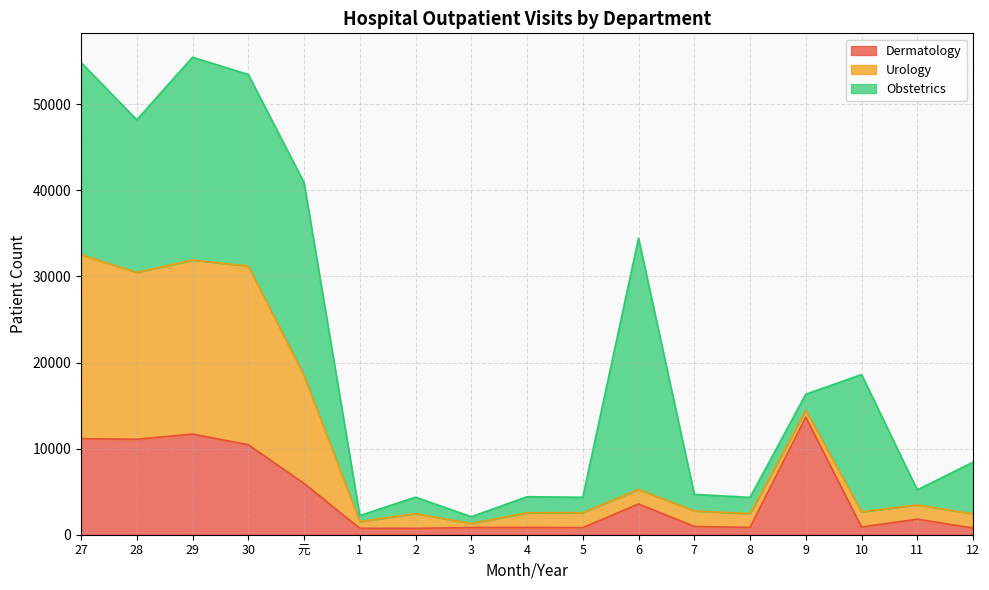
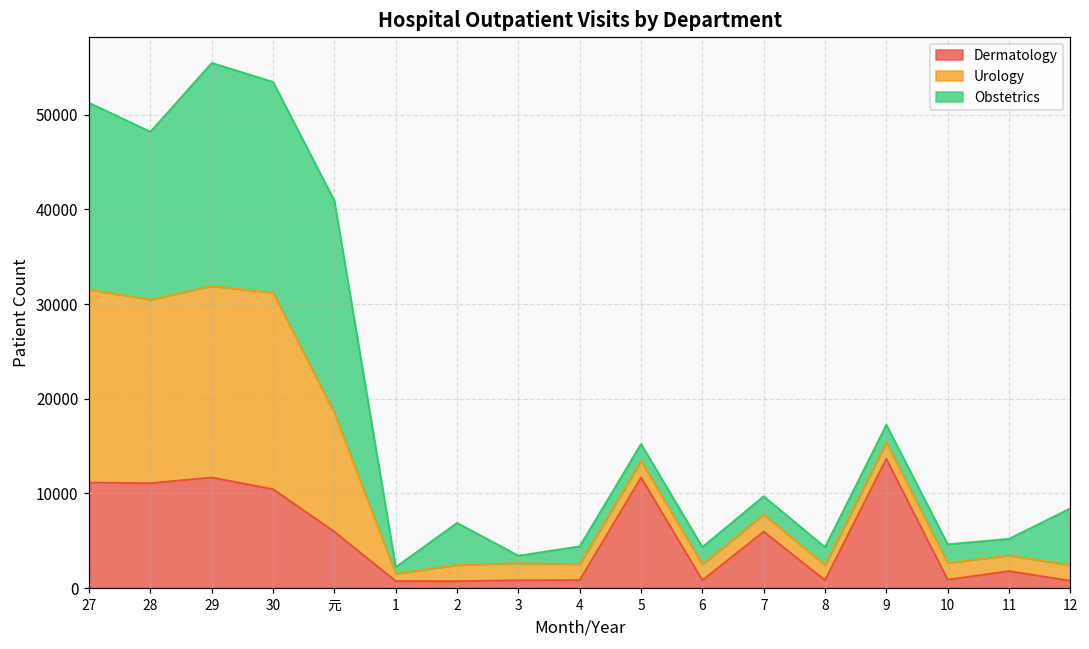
  {
    "Dermatology": {
      "27": 11000,
      "28": 11000,
      "29": 12000,
      "30": 10000,
      "元": 6000,
      "1": 1000,
      "2": 1000,
      "3": 1000,
      "4": 1000,
-     "5": 1000,
-     "6": 4000,
-     "7": 1000,
+     "5": 12000,
+     "6": 1000,
+     "7": 6000,
      "8": 1000,
      "9": 14000,
      "10": 1000,
      "11": 2000,
      "12": 1000
    },
    "Urology": {
-     "27": 21000,
+     "27": 20000,
      "28": 19000,
      "29": 20000,
      "30": 21000,
      "元": 13000,
      "1": 1000,
      "2": 2000,
-     "3": 0,
+     "3": 2000,
      "4": 2000,
      "5": 2000,
      "6": 2000,
      "7": 2000,
      "8": 2000,
-     "9": 1000,
+     "9": 2000,
      "10": 2000,
      "11": 2000,
      "12": 2000
    },
    "Obstetrics": {
-     "27": 22000,
+     "27": 20000,
      "28": 18000,
      "29": 24000,
      "30": 22000,
      "元": 22000,
      "1": 1000,
-     "2": 2000,
+     "2": 4000,
      "3": 1000,
      "4": 2000,
      "5": 2000,
-     "6": 29000,
+     "6": 2000,
      "7": 2000,
      "8": 2000,
      "9": 2000,
-     "10": 16000,
+     "10": 2000,
      "11": 2000,
      "12": 6000
    }
  }
